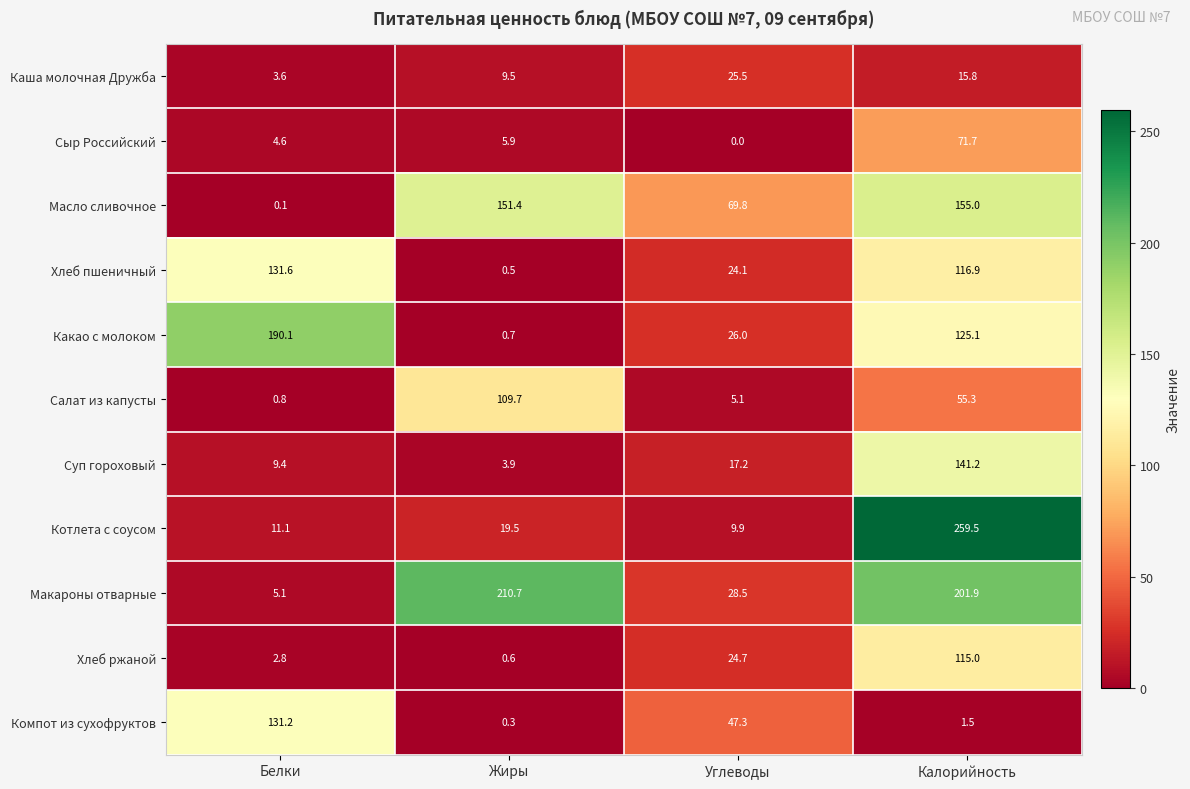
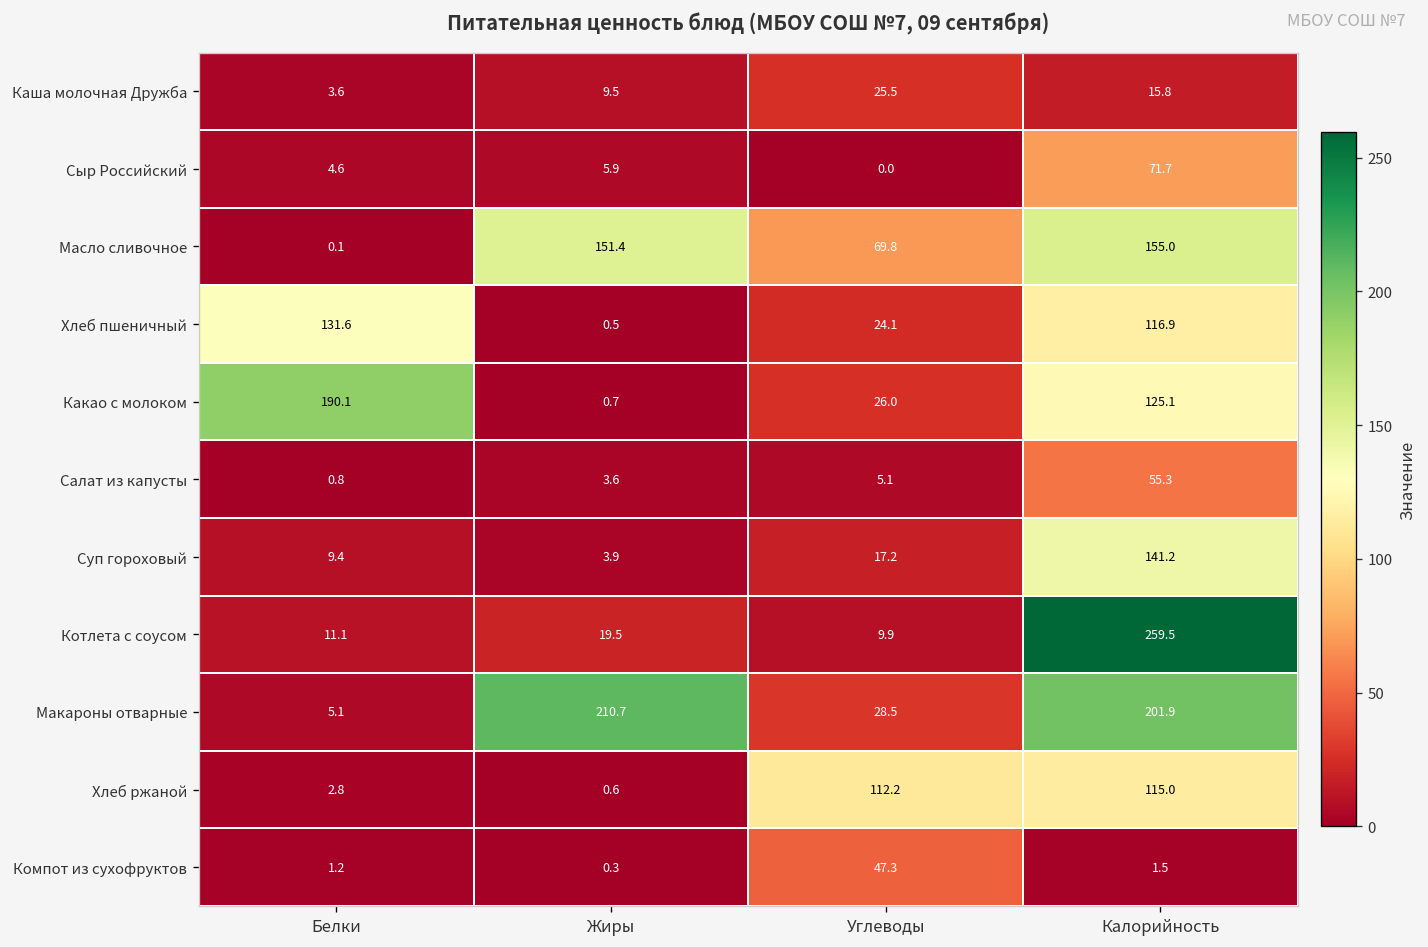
  {
    "Каша молочная Дружба": {
      "Белки": 3.6,
      "Жиры": 9.5,
      "Углеводы": 25.5,
      "Калорийность": 15.8
    },
    "Сыр Российский": {
      "Белки": 4.6,
      "Жиры": 5.9,
      "Углеводы": 0.0,
      "Калорийность": 71.7
    },
    "Масло сливочное": {
      "Белки": 0.1,
      "Жиры": 151.4,
      "Углеводы": 69.8,
      "Калорийность": 155.0
    },
    "Хлеб пшеничный": {
      "Белки": 131.6,
      "Жиры": 0.5,
      "Углеводы": 24.1,
      "Калорийность": 116.9
    },
    "Какао с молоком": {
      "Белки": 190.1,
      "Жиры": 0.7,
      "Углеводы": 26.0,
      "Калорийность": 125.1
    },
    "Салат из капусты": {
      "Белки": 0.8,
-     "Жиры": 109.7,
+     "Жиры": 3.6,
      "Углеводы": 5.1,
      "Калорийность": 55.3
    },
    "Суп гороховый": {
      "Белки": 9.4,
      "Жиры": 3.9,
      "Углеводы": 17.2,
      "Калорийность": 141.2
    },
    "Котлета с соусом": {
      "Белки": 11.1,
      "Жиры": 19.5,
      "Углеводы": 9.9,
      "Калорийность": 259.5
    },
    "Макароны отварные": {
      "Белки": 5.1,
      "Жиры": 210.7,
      "Углеводы": 28.5,
      "Калорийность": 201.9
    },
    "Хлеб ржаной": {
      "Белки": 2.8,
      "Жиры": 0.6,
-     "Углеводы": 24.7,
+     "Углеводы": 112.2,
      "Калорийность": 115.0
    },
    "Компот из сухофруктов": {
-     "Белки": 131.2,
+     "Белки": 1.2,
      "Жиры": 0.3,
      "Углеводы": 47.3,
      "Калорийность": 1.5
    }
  }
